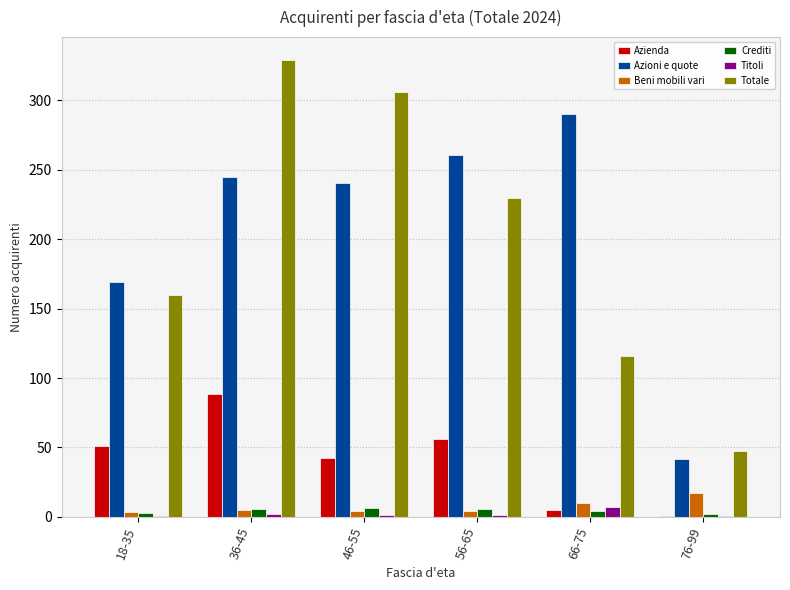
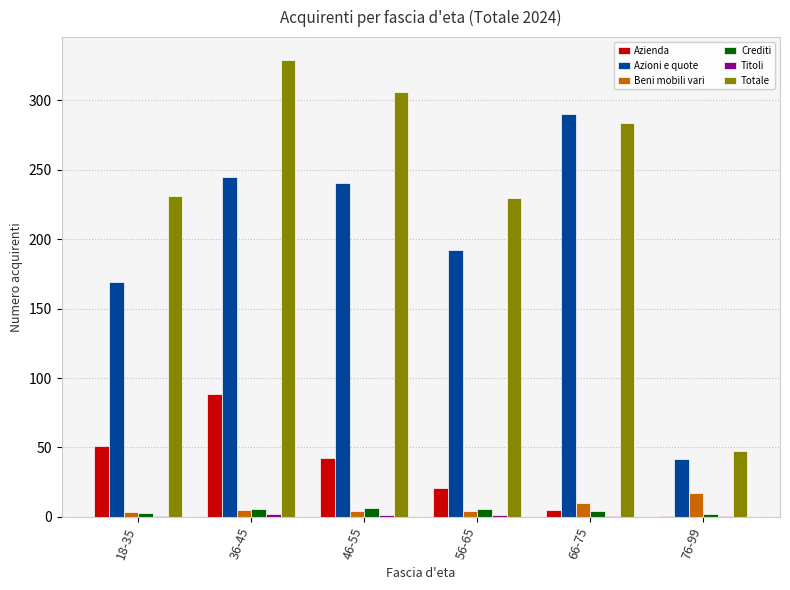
  {
    "Azienda": {
      "18-35": 51,
      "36-45": 88,
      "46-55": 43,
-     "56-65": 56,
+     "56-65": 21,
      "66-75": 5
    },
    "Azioni e quote": {
      "18-35": 170,
      "36-45": 245,
      "46-55": 240,
-     "56-65": 261,
+     "56-65": 192,
      "66-75": 290,
      "76-99": 42
    },
    "Beni mobili vari": {
      "18-35": 4,
      "36-45": 5,
      "46-55": 4,
      "56-65": 4,
      "66-75": 10,
      "76-99": 17
    },
    "Crediti": {
      "18-35": 3,
      "36-45": 5,
      "46-55": 6,
      "56-65": 6,
      "66-75": 4
    },
    "Titoli": {
-     "66-75": 7
+     "66-75": 1
    },
    "Totale": {
-     "18-35": 160,
+     "18-35": 231,
      "36-45": 329,
      "46-55": 306,
      "56-65": 230,
-     "66-75": 116,
+     "66-75": 284,
      "76-99": 47
    }
  }
